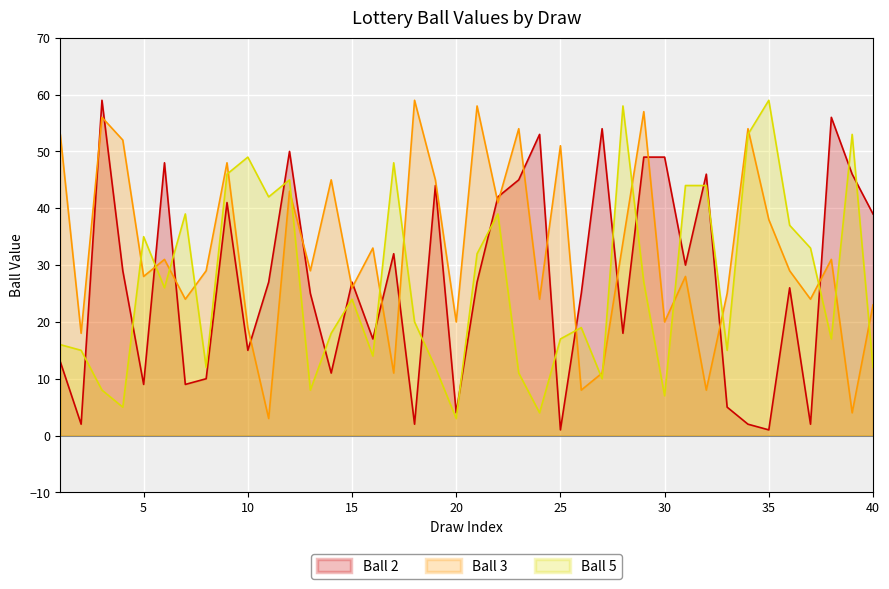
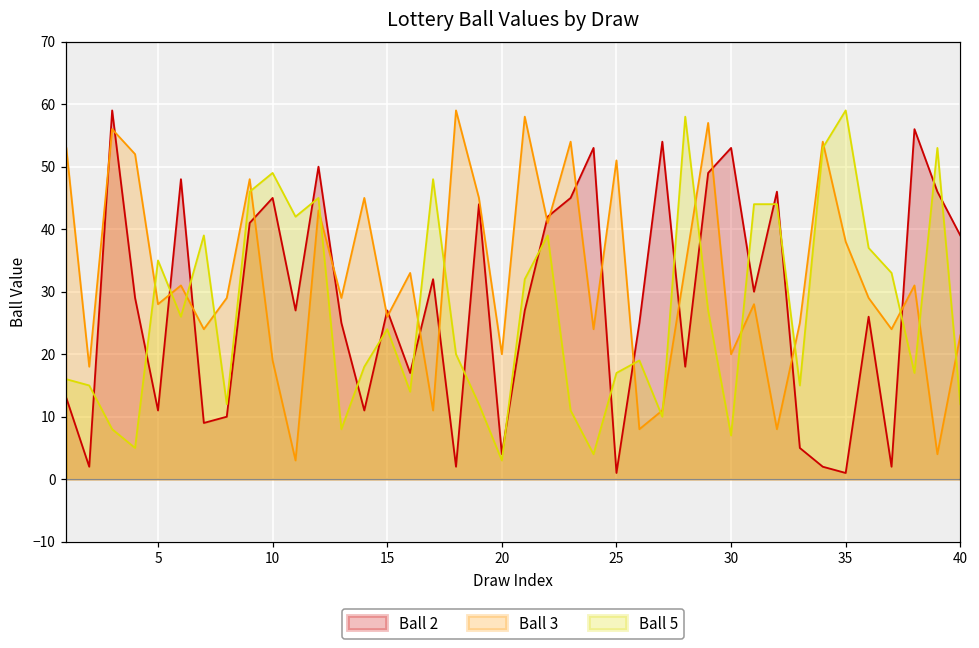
  {
    "Ball 2": {
-     "5": 9,
-     "10": 15,
+     "5": 11,
+     "10": 45,
      "15": 27,
      "20": 4,
      "25": 1,
-     "30": 49,
+     "30": 53,
      "35": 1,
      "40": 39
    }
  }
